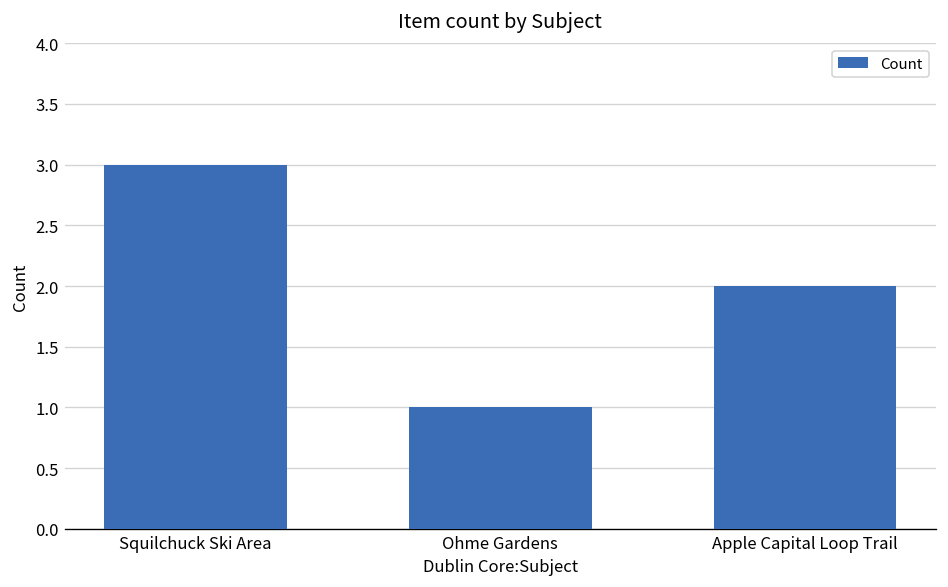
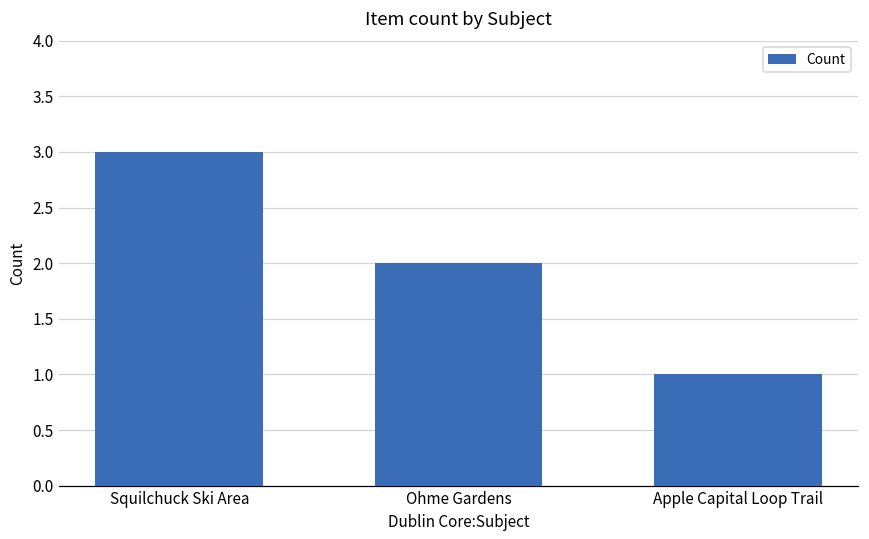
  {
    "Squilchuck Ski Area": 3,
-   "Ohme Gardens": 1,
-   "Apple Capital Loop Trail": 2
+   "Ohme Gardens": 2,
+   "Apple Capital Loop Trail": 1
  }
